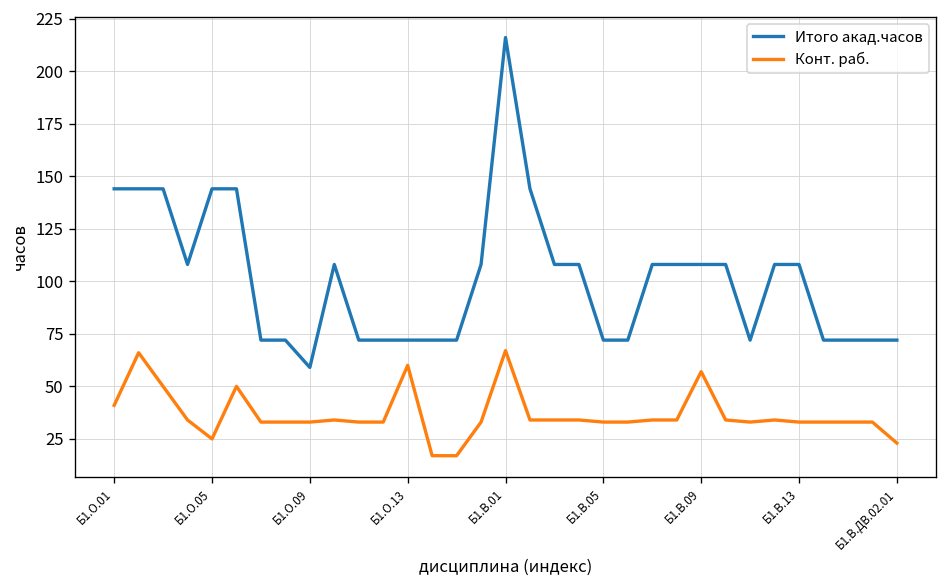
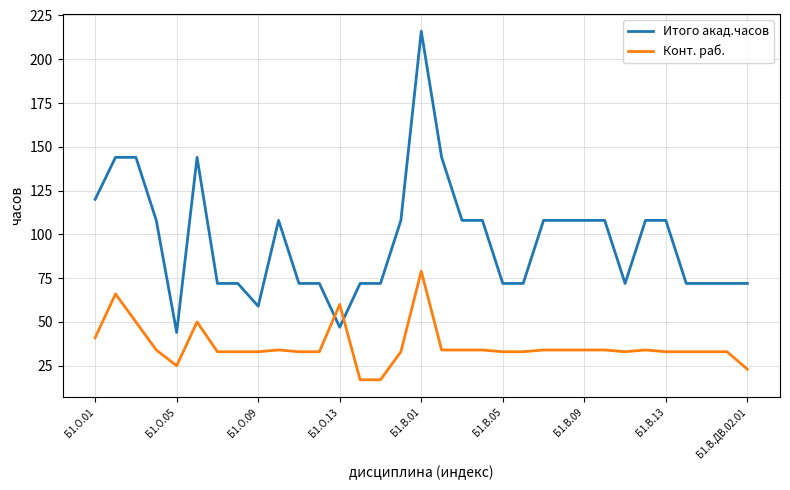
  {
    "Итого акад.часов": {
-     "Б1.О.01": 144,
-     "Б1.О.05": 144,
+     "Б1.О.01": 120,
+     "Б1.О.05": 44,
      "Б1.О.09": 59,
-     "Б1.О.13": 72,
+     "Б1.О.13": 47,
      "Б1.В.01": 216,
      "Б1.В.05": 72,
      "Б1.В.09": 108,
      "Б1.В.13": 108,
      "Б1.В.ДВ.02.01": 72
    },
    "Конт. раб.": {
      "Б1.О.01": 41,
      "Б1.О.05": 25,
      "Б1.О.09": 33,
      "Б1.О.13": 60,
-     "Б1.В.01": 67,
+     "Б1.В.01": 79,
      "Б1.В.05": 33,
-     "Б1.В.09": 57,
+     "Б1.В.09": 34,
      "Б1.В.13": 33,
      "Б1.В.ДВ.02.01": 23
    }
  }
